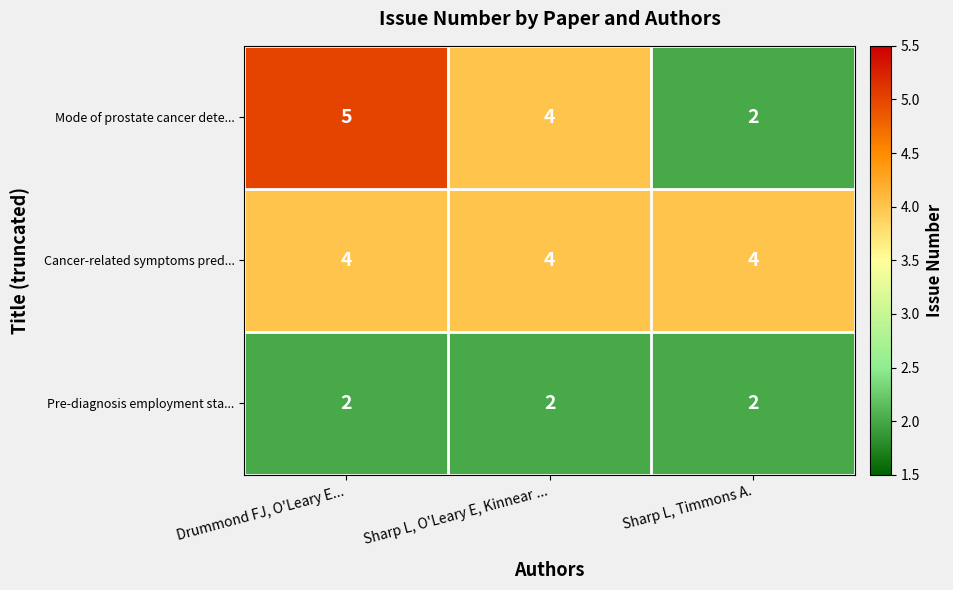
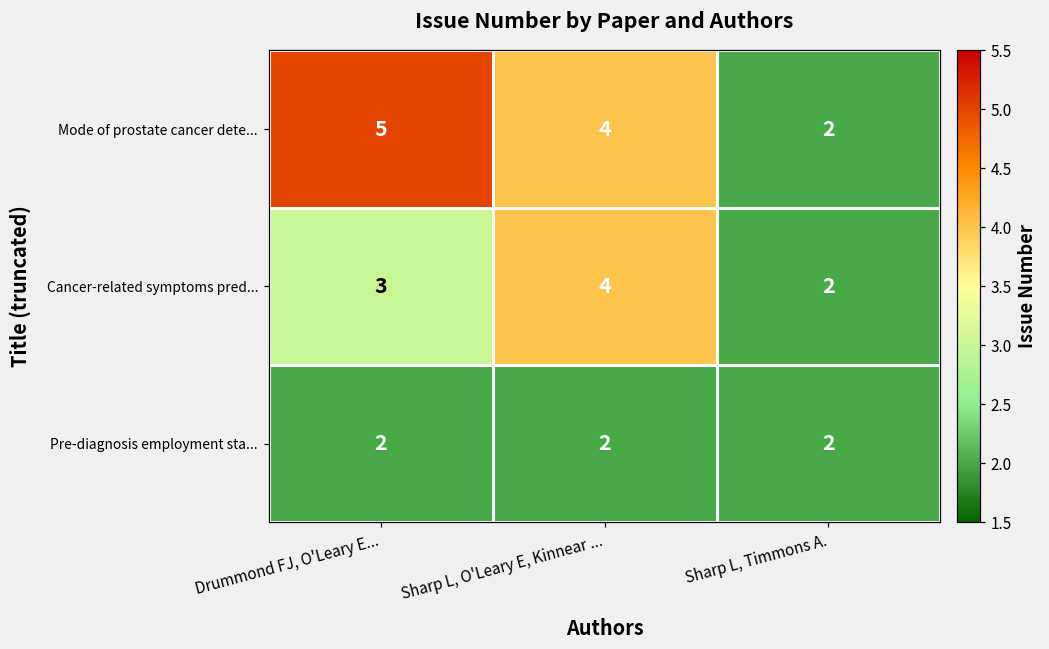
  {
    "Mode of prostate cancer dete...": {
      "Drummond FJ, O'Leary E...": 5,
      "Sharp L, O'Leary E, Kinnear ...": 4,
      "Sharp L, Timmons A.": 2
    },
    "Cancer-related symptoms pred...": {
-     "Drummond FJ, O'Leary E...": 4,
+     "Drummond FJ, O'Leary E...": 3,
      "Sharp L, O'Leary E, Kinnear ...": 4,
-     "Sharp L, Timmons A.": 4
+     "Sharp L, Timmons A.": 2
    },
    "Pre-diagnosis employment sta...": {
      "Drummond FJ, O'Leary E...": 2,
      "Sharp L, O'Leary E, Kinnear ...": 2,
      "Sharp L, Timmons A.": 2
    }
  }
